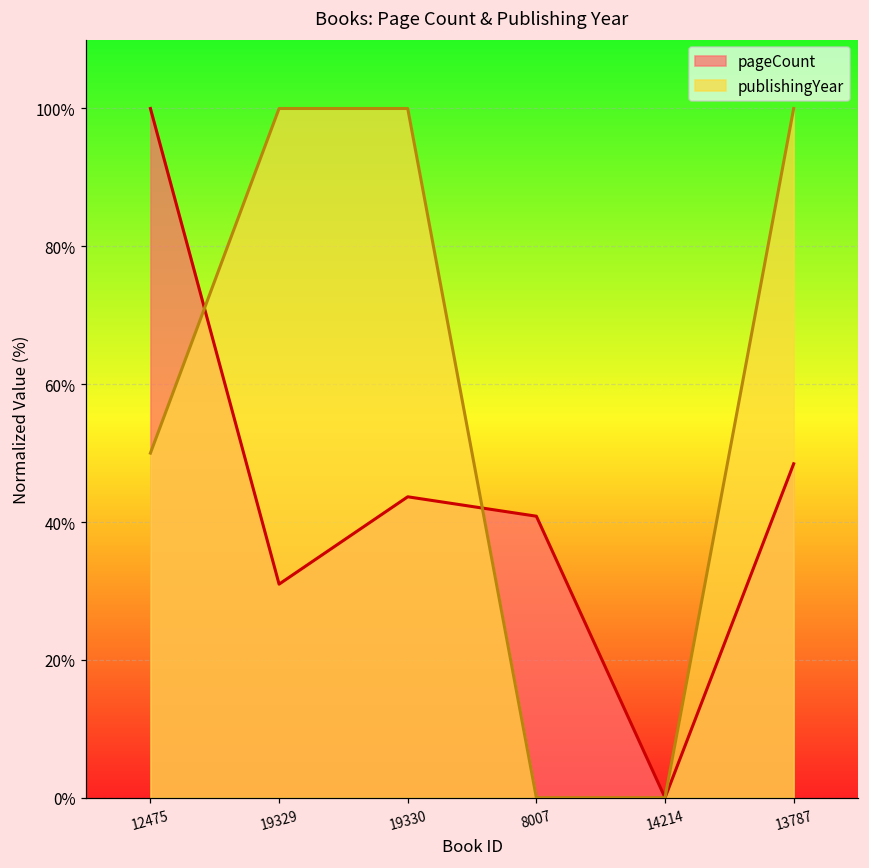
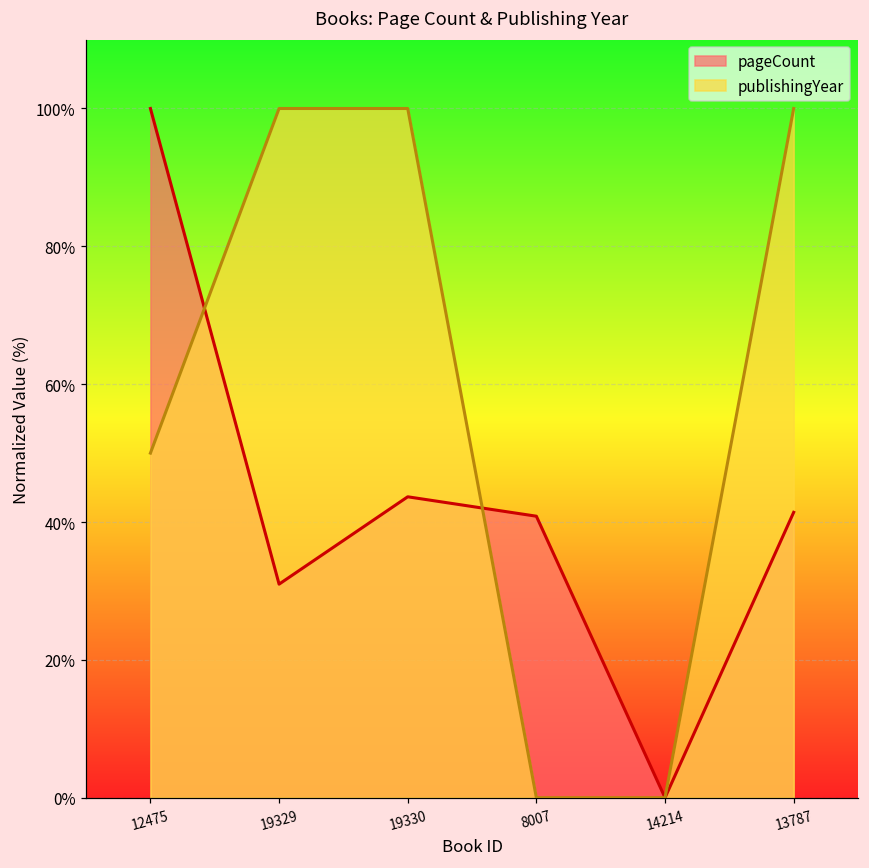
  {
    "pageCount": {
      "12475": "100%",
      "19329": "31%",
      "19330": "44%",
      "8007": "41%",
-     "13787": "48%"
+     "13787": "41%"
    },
    "publishingYear": {
      "12475": "50%",
      "19329": "100%",
      "19330": "100%",
      "8007": "0%",
      "13787": "100%"
    }
  }
